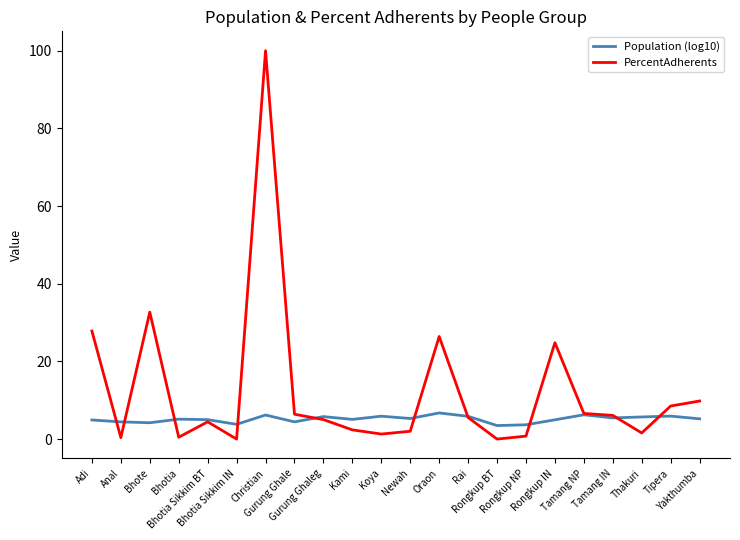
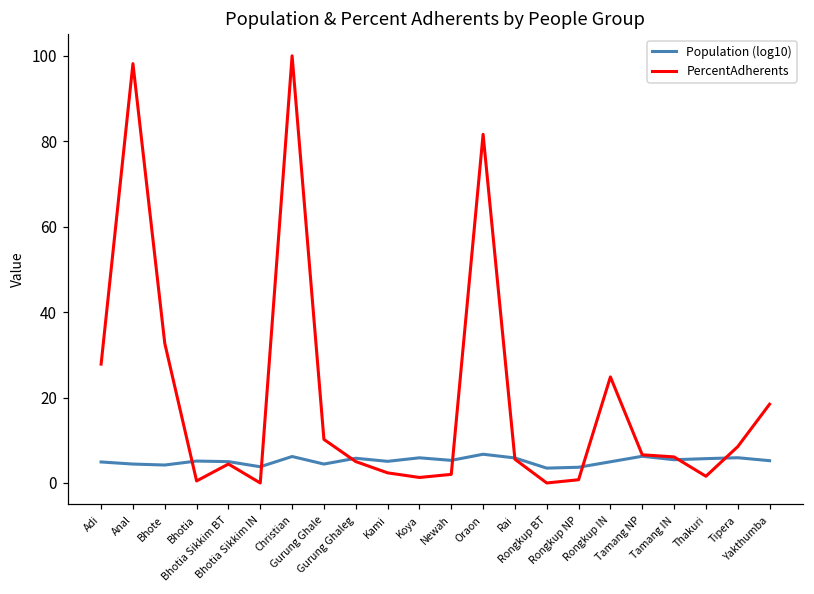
  {
    "Population (log10)": {
      "Adi": 5,
      "Anal": 4,
      "Bhote": 4,
      "Bhotia": 5,
      "Bhotia Sikkim IN": 4,
      "Christian": 6,
      "Gurung Ghale": 4,
      "Gurung Ghaleg": 6,
      "Kami": 5,
      "Koya": 6,
      "Newah": 5,
      "Oraon": 7,
      "Rongkup BT": 3,
      "Rongkup NP": 4,
      "Rongkup IN": 5,
      "Thakuri": 6,
      "Tipera": 6,
      "Yakthumba": 5
    },
    "PercentAdherents": {
      "Adi": 28,
-     "Anal": 0,
+     "Anal": 98,
      "Bhote": 33,
      "Bhotia": 0,
      "Bhotia Sikkim IN": 0,
      "Christian": 100,
-     "Gurung Ghale": 6,
+     "Gurung Ghale": 10,
      "Gurung Ghaleg": 5,
      "Kami": 2,
      "Koya": 1,
      "Newah": 2,
-     "Oraon": 26,
+     "Oraon": 82,
      "Rongkup BT": 0,
      "Rongkup NP": 1,
      "Rongkup IN": 25,
      "Thakuri": 2,
      "Tipera": 9,
-     "Yakthumba": 10
+     "Yakthumba": 18
    }
  }
